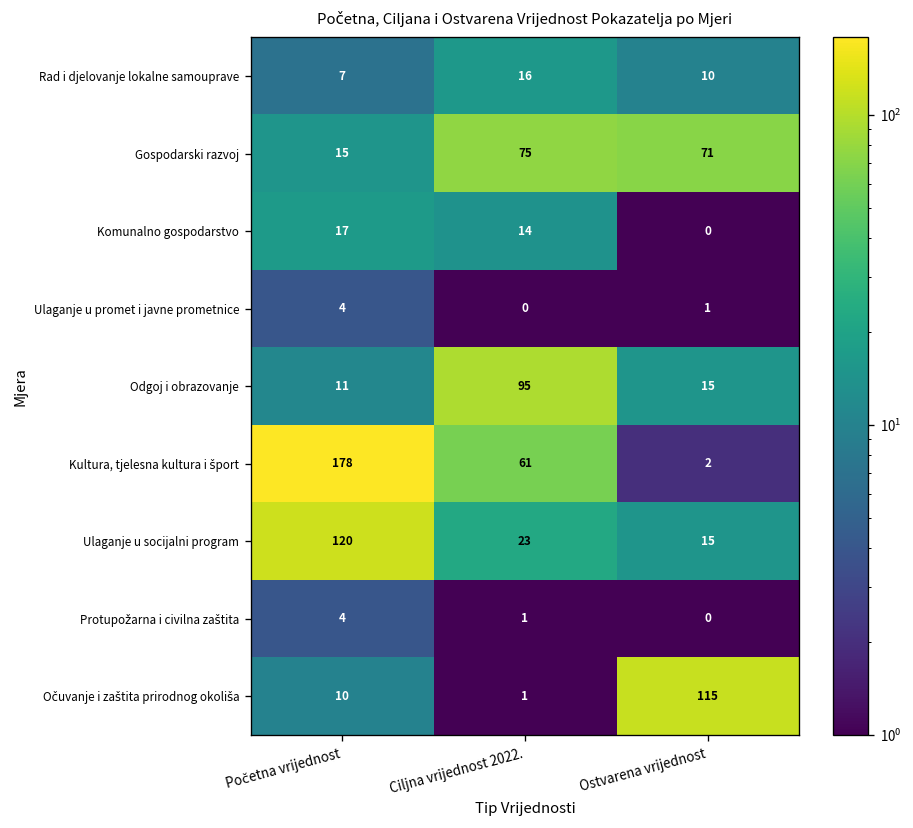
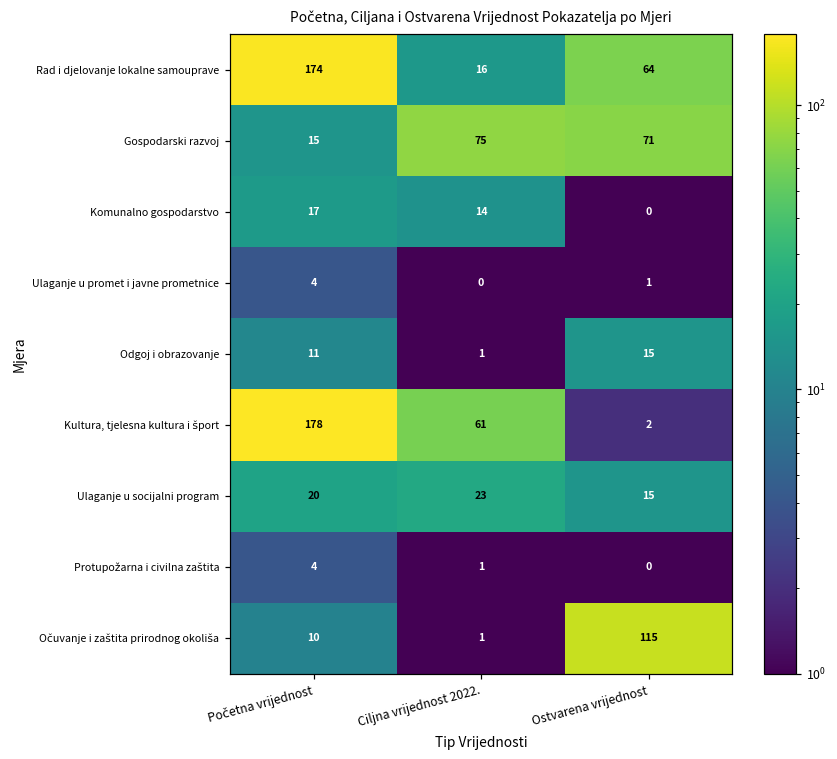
  {
    "Rad i djelovanje lokalne samouprave": {
-     "Početna vrijednost": 7,
+     "Početna vrijednost": 174,
      "Ciljna vrijednost 2022.": 16,
-     "Ostvarena vrijednost": 10
+     "Ostvarena vrijednost": 64
    },
    "Gospodarski razvoj": {
      "Početna vrijednost": 15,
      "Ciljna vrijednost 2022.": 75,
      "Ostvarena vrijednost": 71
    },
    "Komunalno gospodarstvo": {
      "Početna vrijednost": 17,
      "Ciljna vrijednost 2022.": 14,
      "Ostvarena vrijednost": 0
    },
    "Ulaganje u promet i javne prometnice": {
      "Početna vrijednost": 4,
      "Ciljna vrijednost 2022.": 0,
      "Ostvarena vrijednost": 1
    },
    "Odgoj i obrazovanje": {
      "Početna vrijednost": 11,
-     "Ciljna vrijednost 2022.": 95,
+     "Ciljna vrijednost 2022.": 1,
      "Ostvarena vrijednost": 15
    },
    "Kultura, tjelesna kultura i šport": {
      "Početna vrijednost": 178,
      "Ciljna vrijednost 2022.": 61,
      "Ostvarena vrijednost": 2
    },
    "Ulaganje u socijalni program": {
-     "Početna vrijednost": 120,
+     "Početna vrijednost": 20,
      "Ciljna vrijednost 2022.": 23,
      "Ostvarena vrijednost": 15
    },
    "Protupožarna i civilna zaštita": {
      "Početna vrijednost": 4,
      "Ciljna vrijednost 2022.": 1,
      "Ostvarena vrijednost": 0
    },
    "Očuvanje i zaštita prirodnog okoliša": {
      "Početna vrijednost": 10,
      "Ciljna vrijednost 2022.": 1,
      "Ostvarena vrijednost": 115
    }
  }
